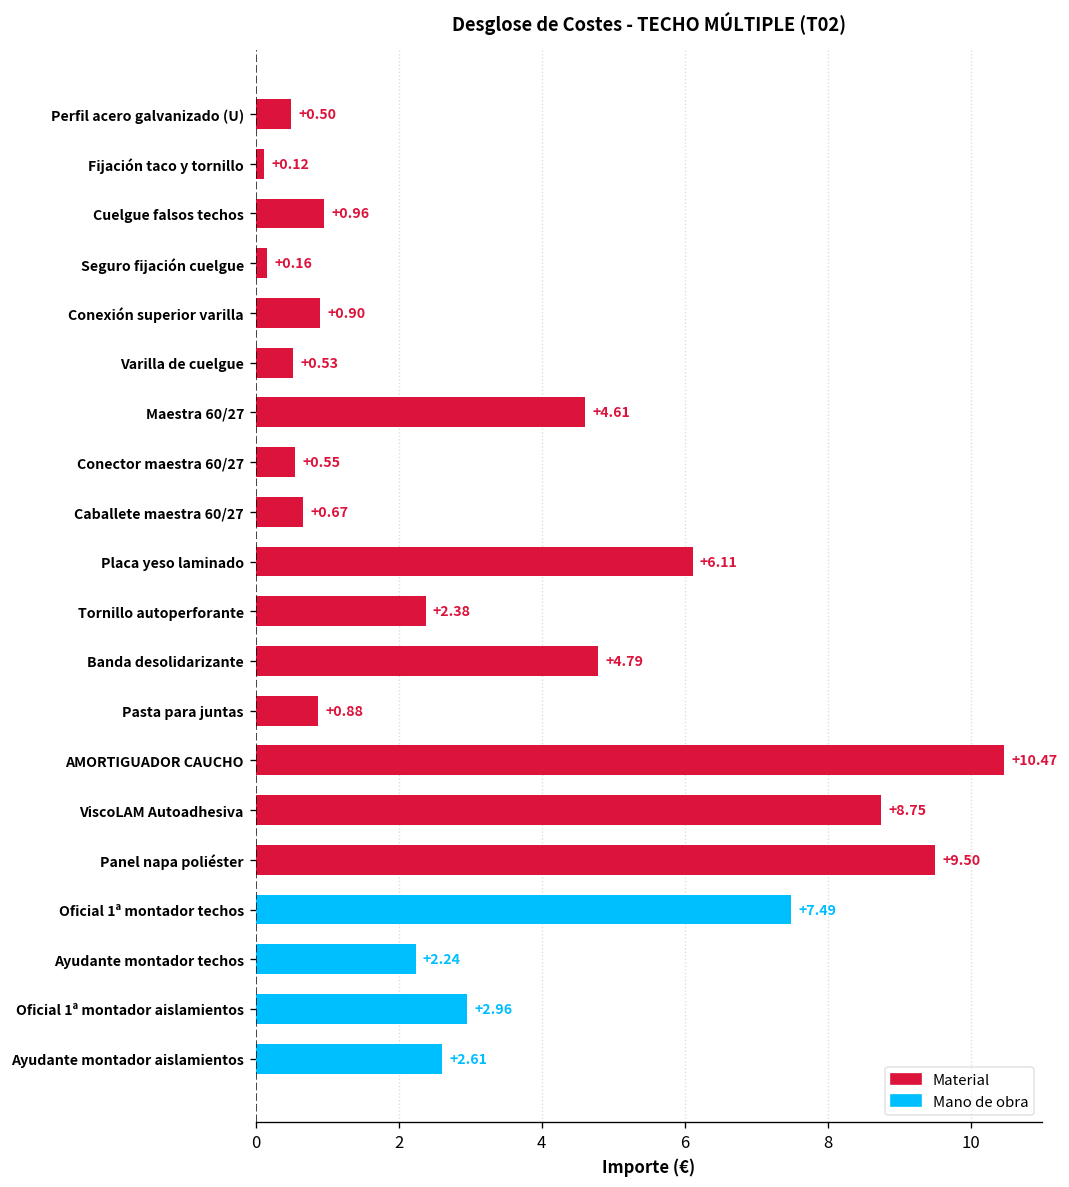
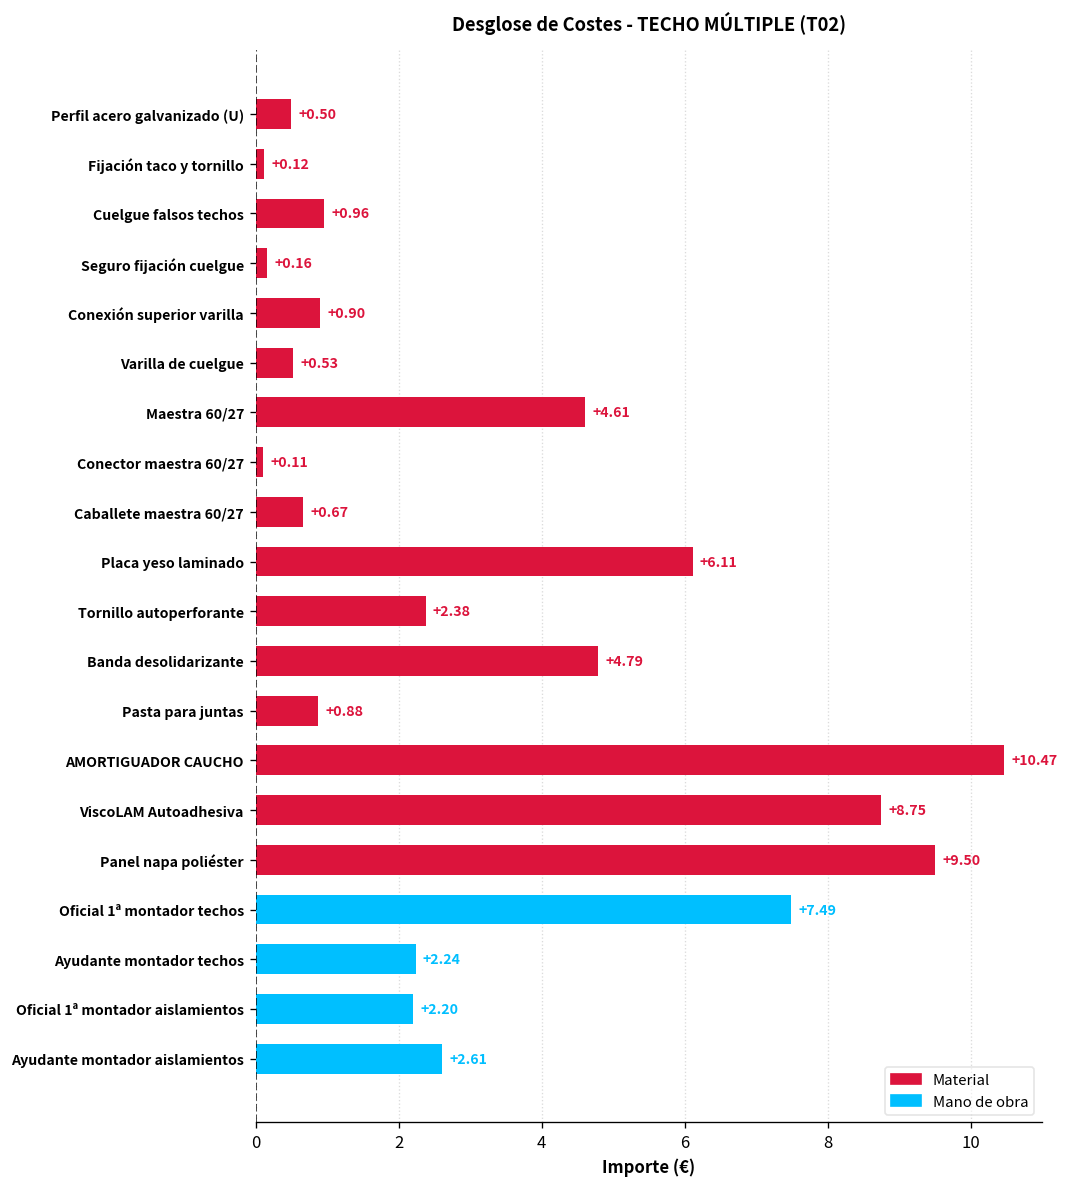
  {
    "Perfil acero galvanizado (U)": "+0.50",
    "Fijación taco y tornillo": "+0.12",
    "Cuelgue falsos techos": "+0.96",
    "Seguro fijación cuelgue": "+0.16",
    "Conexión superior varilla": "+0.90",
    "Varilla de cuelgue": "+0.53",
    "Maestra 60/27": "+4.61",
-   "Conector maestra 60/27": "+0.55",
+   "Conector maestra 60/27": "+0.11",
    "Caballete maestra 60/27": "+0.67",
    "Placa yeso laminado": "+6.11",
    "Tornillo autoperforante": "+2.38",
    "Banda desolidarizante": "+4.79",
    "Pasta para juntas": "+0.88",
    "AMORTIGUADOR CAUCHO": "+10.47",
    "ViscoLAM Autoadhesiva": "+8.75",
    "Panel napa poliéster": "+9.50",
    "Oficial 1ª montador techos": "+7.49",
    "Ayudante montador techos": "+2.24",
-   "Oficial 1ª montador aislamientos": "+2.96",
+   "Oficial 1ª montador aislamientos": "+2.20",
    "Ayudante montador aislamientos": "+2.61"
  }
